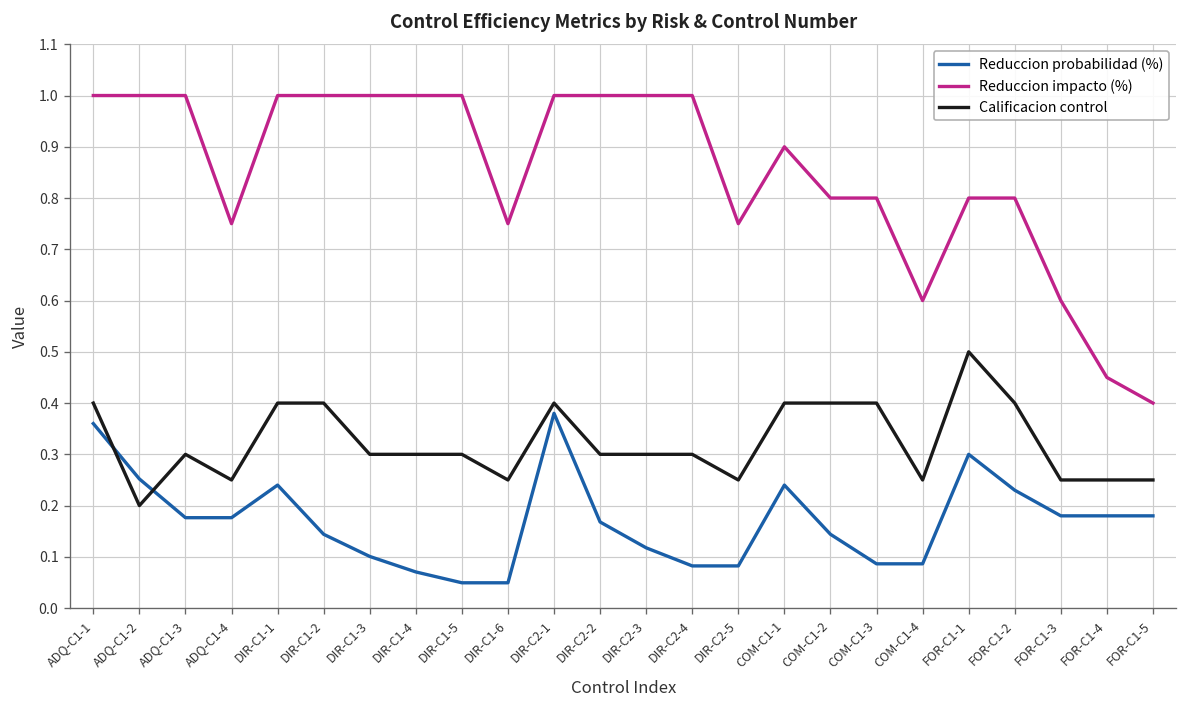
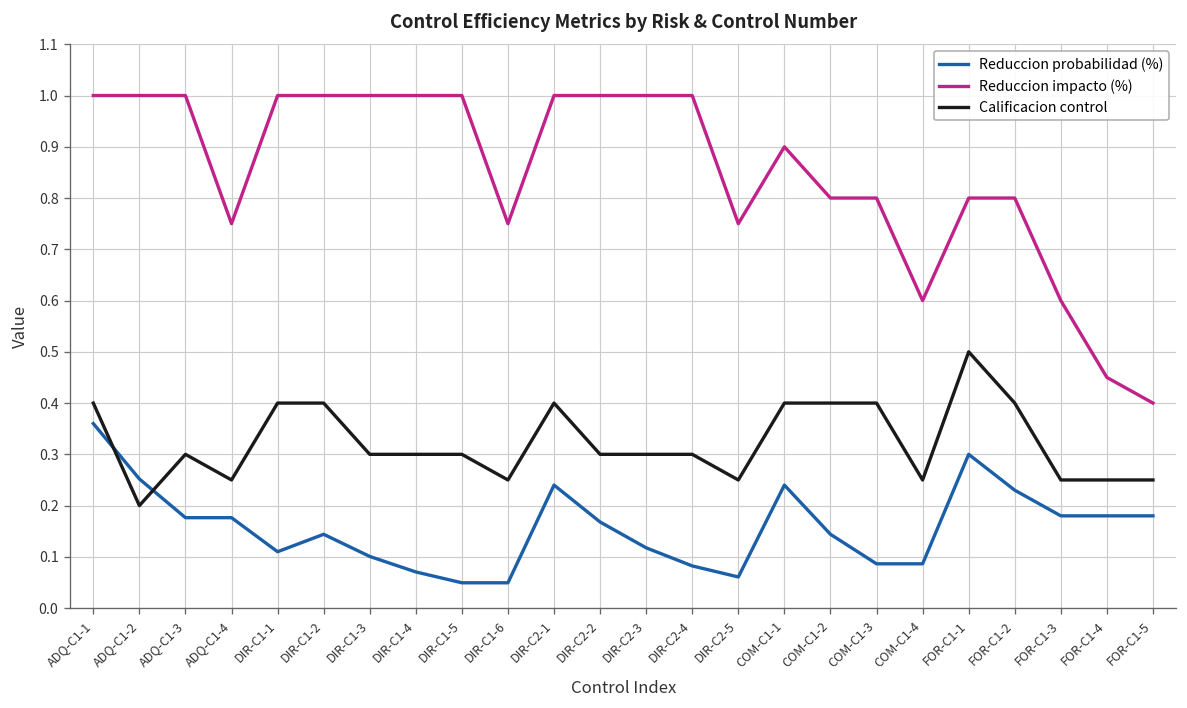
  {
    "Reduccion probabilidad (%)": {
      "ADQ-C1-1": 0.36,
      "ADQ-C1-2": 0.25,
      "ADQ-C1-3": 0.18,
      "ADQ-C1-4": 0.18,
-     "DIR-C1-1": 0.24,
+     "DIR-C1-1": 0.11,
      "DIR-C1-2": 0.14,
      "DIR-C1-3": 0.10,
      "DIR-C1-4": 0.07,
      "DIR-C1-5": 0.05,
      "DIR-C1-6": 0.05,
-     "DIR-C2-1": 0.38,
+     "DIR-C2-1": 0.24,
      "DIR-C2-2": 0.17,
      "DIR-C2-3": 0.12,
      "DIR-C2-4": 0.08,
-     "DIR-C2-5": 0.08,
+     "DIR-C2-5": 0.06,
      "COM-C1-1": 0.24,
      "COM-C1-2": 0.14,
      "COM-C1-3": 0.09,
      "COM-C1-4": 0.09,
      "FOR-C1-1": 0.30,
      "FOR-C1-2": 0.23,
      "FOR-C1-3": 0.18,
      "FOR-C1-4": 0.18,
      "FOR-C1-5": 0.18
    },
    "Reduccion impacto (%)": {
      "ADQ-C1-1": 1.00,
      "ADQ-C1-2": 1.00,
      "ADQ-C1-3": 1.00,
      "ADQ-C1-4": 0.75,
      "DIR-C1-1": 1.00,
      "DIR-C1-2": 1.00,
      "DIR-C1-3": 1.00,
      "DIR-C1-4": 1.00,
      "DIR-C1-5": 1.00,
      "DIR-C1-6": 0.75,
      "DIR-C2-1": 1.00,
      "DIR-C2-2": 1.00,
      "DIR-C2-3": 1.00,
      "DIR-C2-4": 1.00,
      "DIR-C2-5": 0.75,
      "COM-C1-1": 0.90,
      "COM-C1-2": 0.80,
      "COM-C1-3": 0.80,
      "COM-C1-4": 0.60,
      "FOR-C1-1": 0.80,
      "FOR-C1-2": 0.80,
      "FOR-C1-3": 0.60,
      "FOR-C1-4": 0.45,
      "FOR-C1-5": 0.40
    },
    "Calificacion control": {
      "ADQ-C1-1": 0.40,
      "ADQ-C1-2": 0.20,
      "ADQ-C1-3": 0.30,
      "ADQ-C1-4": 0.25,
      "DIR-C1-1": 0.40,
      "DIR-C1-2": 0.40,
      "DIR-C1-3": 0.30,
      "DIR-C1-4": 0.30,
      "DIR-C1-5": 0.30,
      "DIR-C1-6": 0.25,
      "DIR-C2-1": 0.40,
      "DIR-C2-2": 0.30,
      "DIR-C2-3": 0.30,
      "DIR-C2-4": 0.30,
      "DIR-C2-5": 0.25,
      "COM-C1-1": 0.40,
      "COM-C1-2": 0.40,
      "COM-C1-3": 0.40,
      "COM-C1-4": 0.25,
      "FOR-C1-1": 0.50,
      "FOR-C1-2": 0.40,
      "FOR-C1-3": 0.25,
      "FOR-C1-4": 0.25,
      "FOR-C1-5": 0.25
    }
  }
